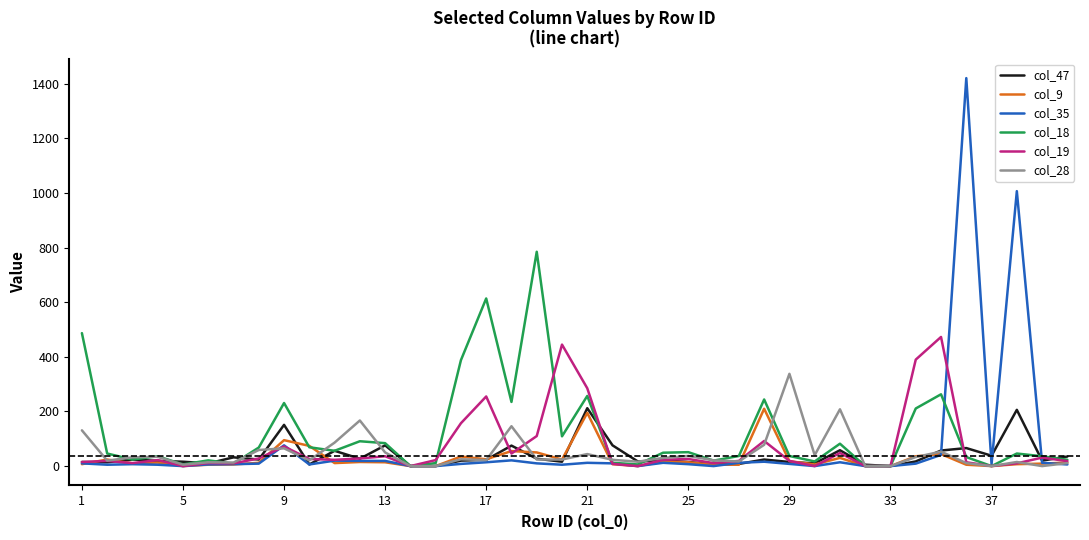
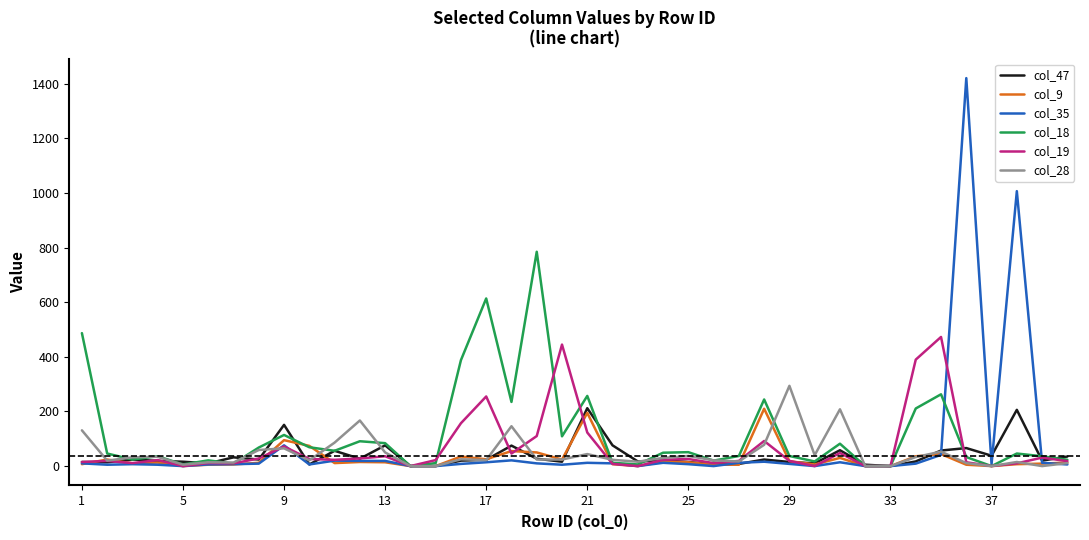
  {
    "col_47": {
      "5": 20,
      "9": 150,
      "21": 210,
      "37": 40
    },
    "col_9": {
      "9": 100,
      "21": 200
    },
    "col_35": {
      "21": 10
    },
    "col_18": {
      "1": 490,
-     "9": 230,
+     "9": 110,
      "17": 610,
      "21": 260,
      "25": 50,
      "29": 40
    },
    "col_19": {
      "13": 40,
      "17": 260,
-     "21": 290,
+     "21": 120,
      "25": 30
    },
    "col_28": {
      "1": 130,
      "13": 50,
      "21": 40,
      "25": 40,
-     "29": 340
+     "29": 290
    }
  }
